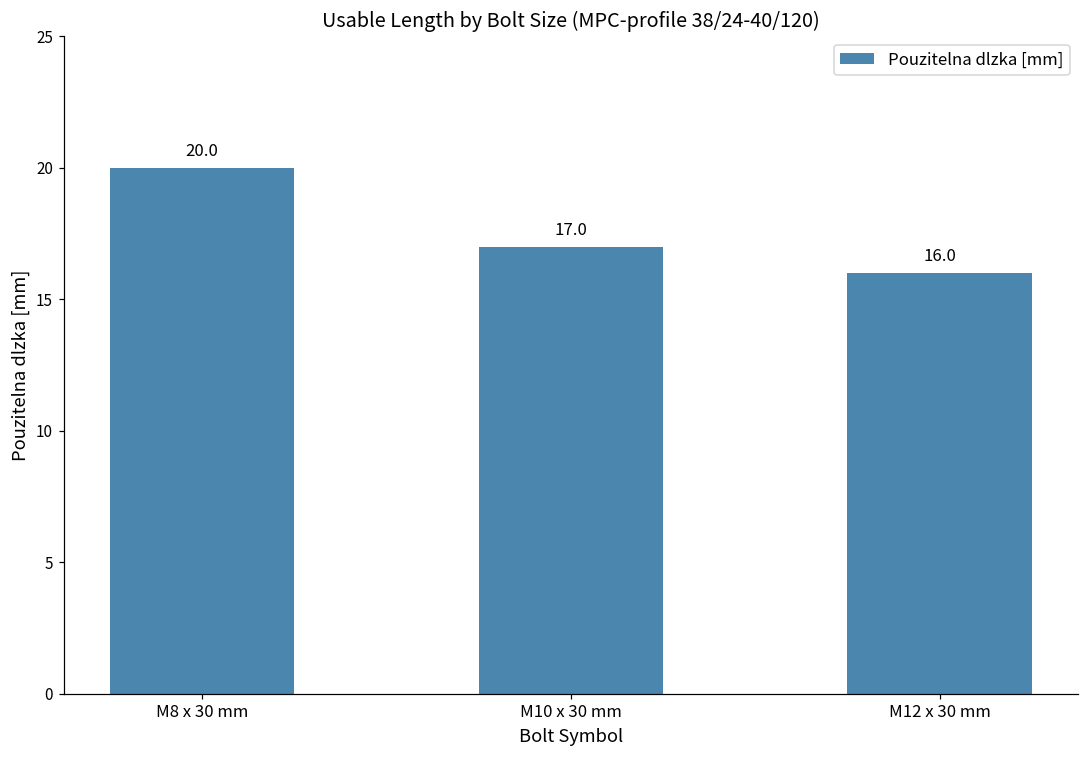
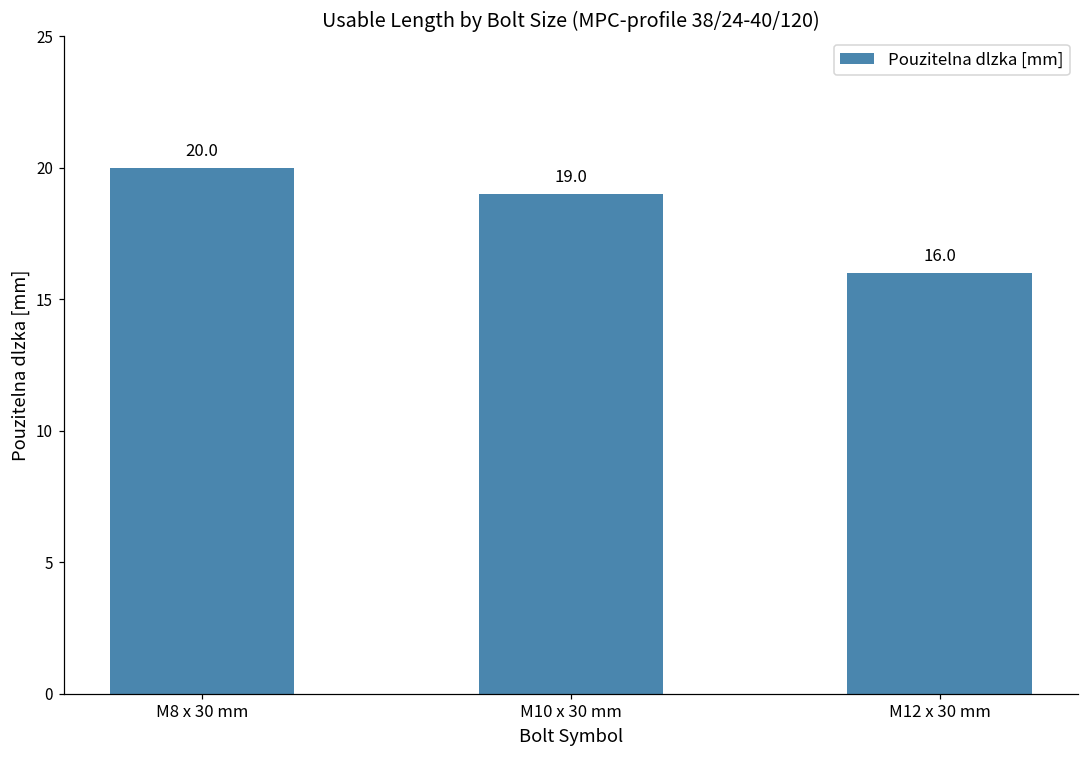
  {
    "M8 x 30 mm": 20.0,
-   "M10 x 30 mm": 17.0,
+   "M10 x 30 mm": 19.0,
    "M12 x 30 mm": 16.0
  }
